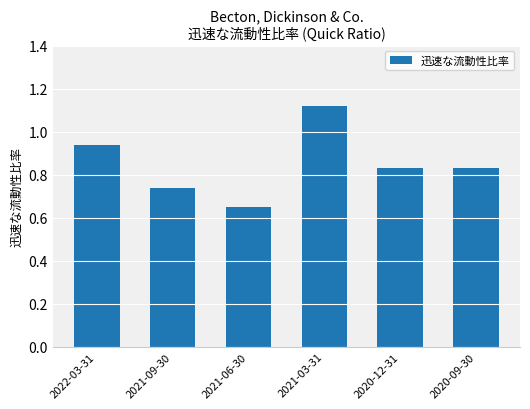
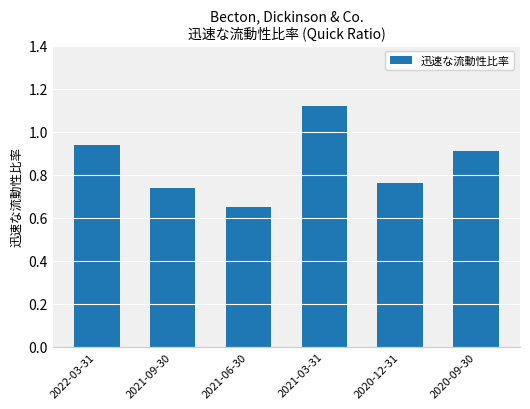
  {
    "2022-03-31": 0.94,
    "2021-09-30": 0.74,
    "2021-06-30": 0.65,
    "2021-03-31": 1.12,
-   "2020-12-31": 0.83,
-   "2020-09-30": 0.83
+   "2020-12-31": 0.76,
+   "2020-09-30": 0.91
  }
